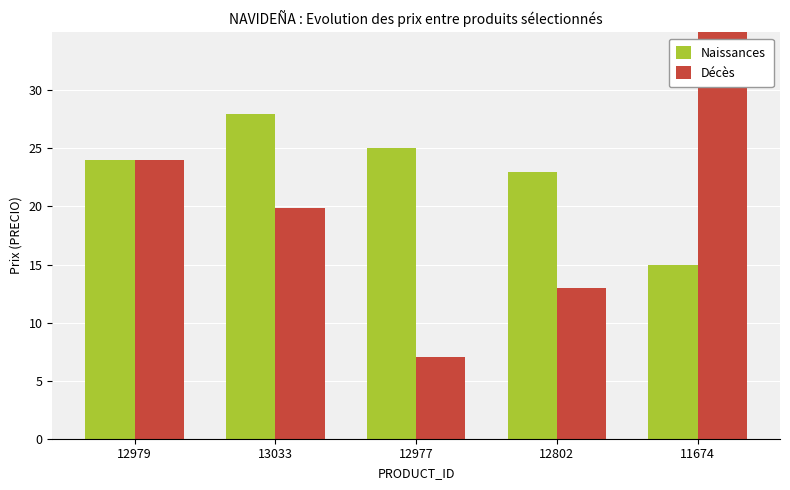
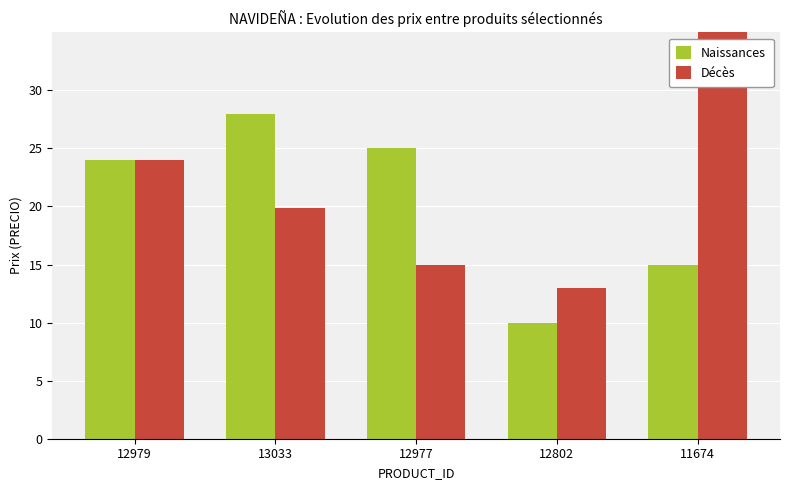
  {
    "Naissances": {
      "12979": 24,
      "13033": 28,
      "12977": 25,
-     "12802": 23,
+     "12802": 10,
      "11674": 15
    },
    "Décès": {
      "12979": 24,
      "13033": 20,
-     "12977": 7,
+     "12977": 15,
      "12802": 13
    }
  }
